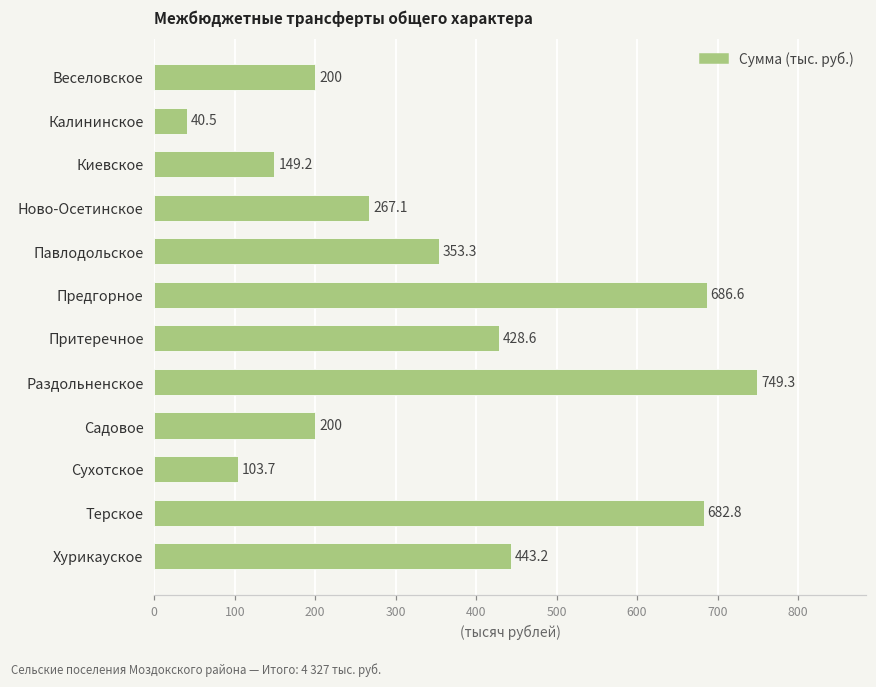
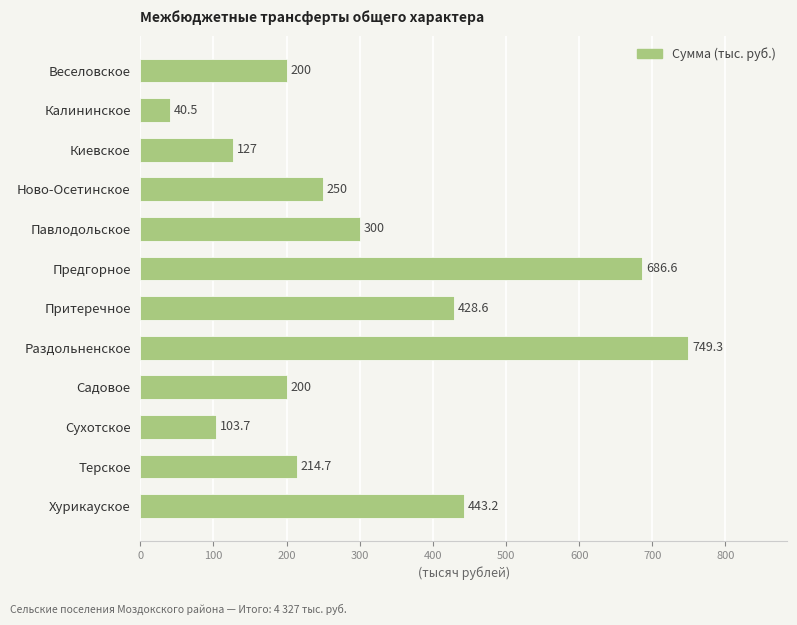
  {
    "Веселовское": 200,
    "Калининское": 40.5,
-   "Киевское": 149.2,
-   "Ново-Осетинское": 267.1,
-   "Павлодольское": 353.3,
+   "Киевское": 127,
+   "Ново-Осетинское": 250,
+   "Павлодольское": 300,
    "Предгорное": 686.6,
    "Притеречное": 428.6,
    "Раздольненское": 749.3,
    "Садовое": 200,
    "Сухотское": 103.7,
-   "Терское": 682.8,
+   "Терское": 214.7,
    "Хурикауское": 443.2
  }
